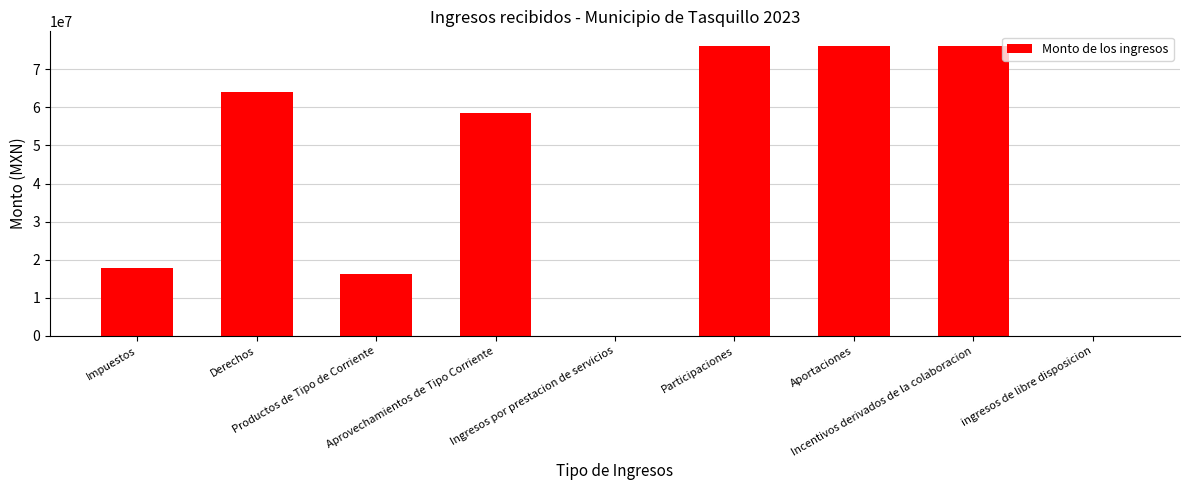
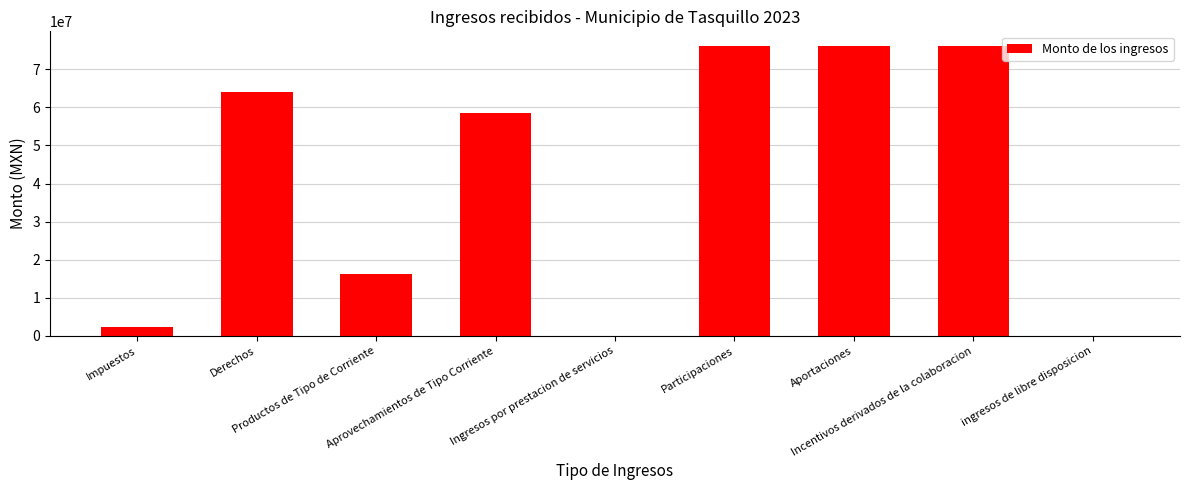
  {
-   "Impuestos": 18000000,
+   "Impuestos": 2000000,
    "Derechos": 64000000,
    "Productos de Tipo de Corriente": 16000000,
    "Aprovechamientos de Tipo Corriente": 58000000,
    "Ingresos por prestacion de servicios": 0,
    "Participaciones": 76000000,
    "Aportaciones": 76000000,
    "Incentivos derivados de la colaboracion": 76000000,
    "ingresos de libre disposicion": 0
  }
